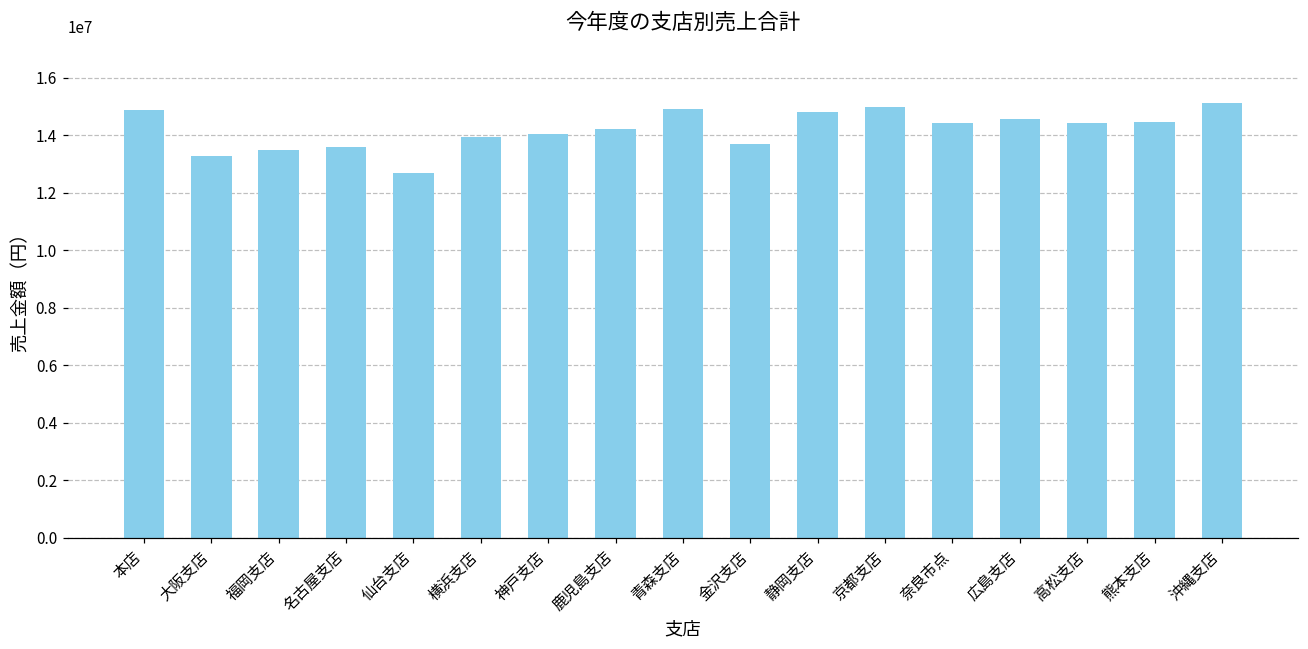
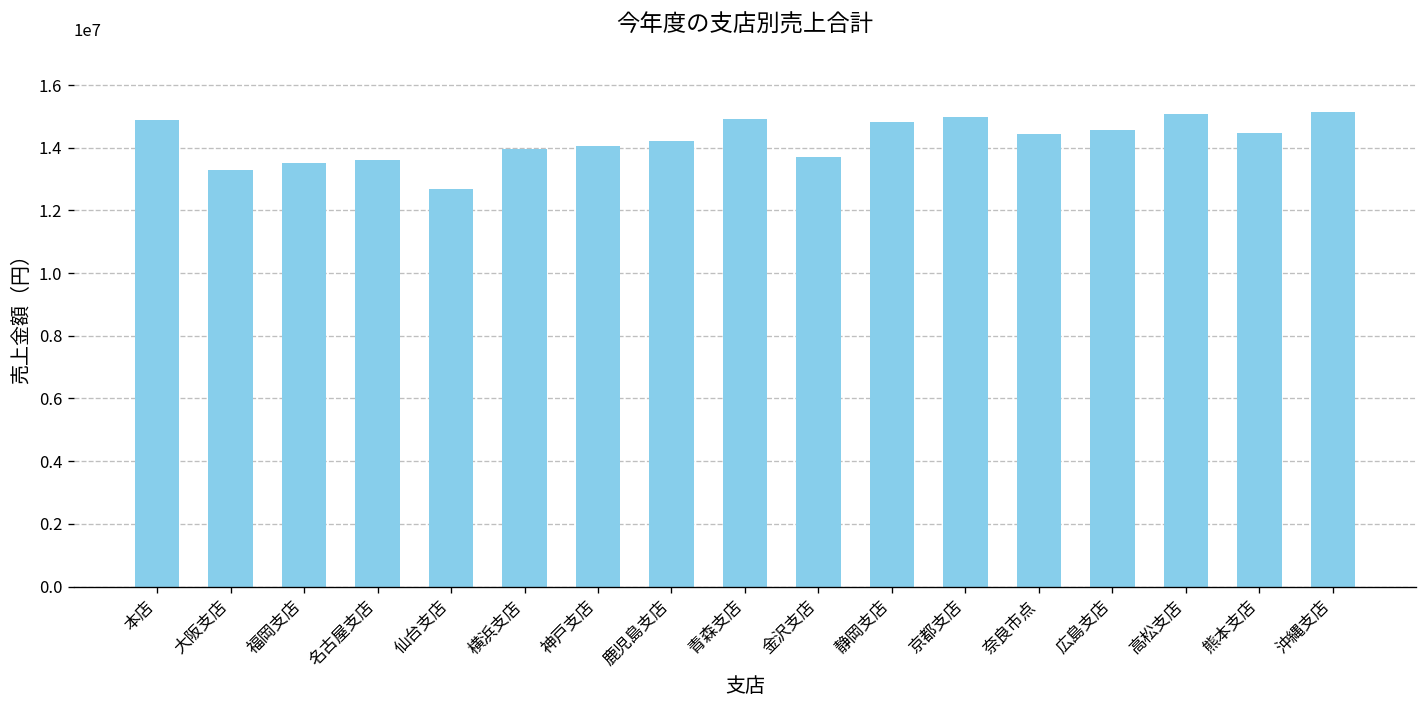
  {
    "本店": 14900000,
    "大阪支店": 13300000,
    "福岡支店": 13500000,
    "名古屋支店": 13600000,
    "仙台支店": 12700000,
    "横浜支店": 14000000,
    "神戸支店": 14100000,
    "鹿児島支店": 14200000,
    "青森支店": 14900000,
    "金沢支店": 13700000,
    "静岡支店": 14800000,
    "京都支店": 15000000,
    "奈良市点": 14400000,
    "広島支店": 14600000,
-   "高松支店": 14400000,
+   "高松支店": 15100000,
    "熊本支店": 14500000,
    "沖縄支店": 15100000
  }
